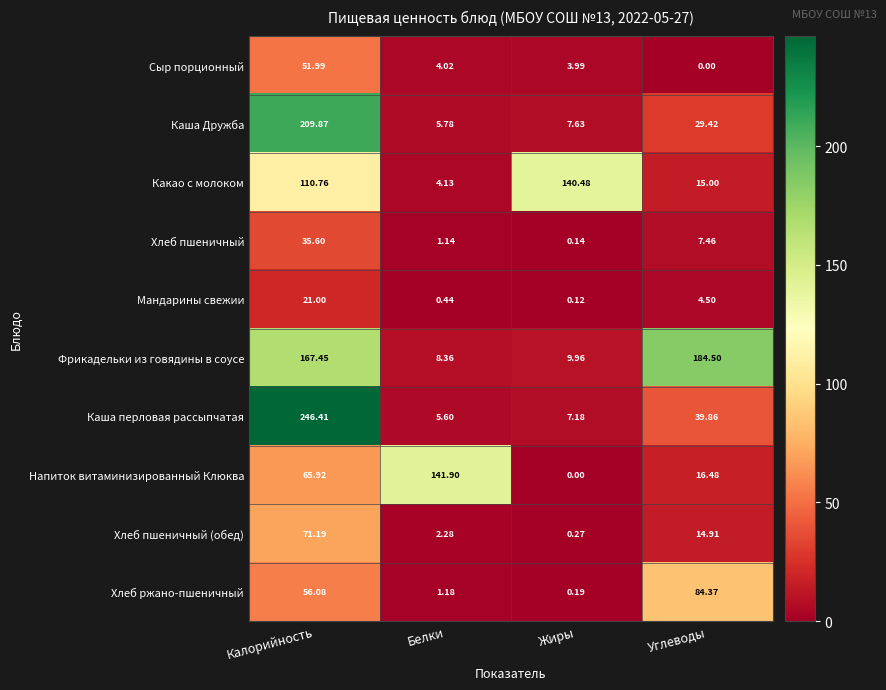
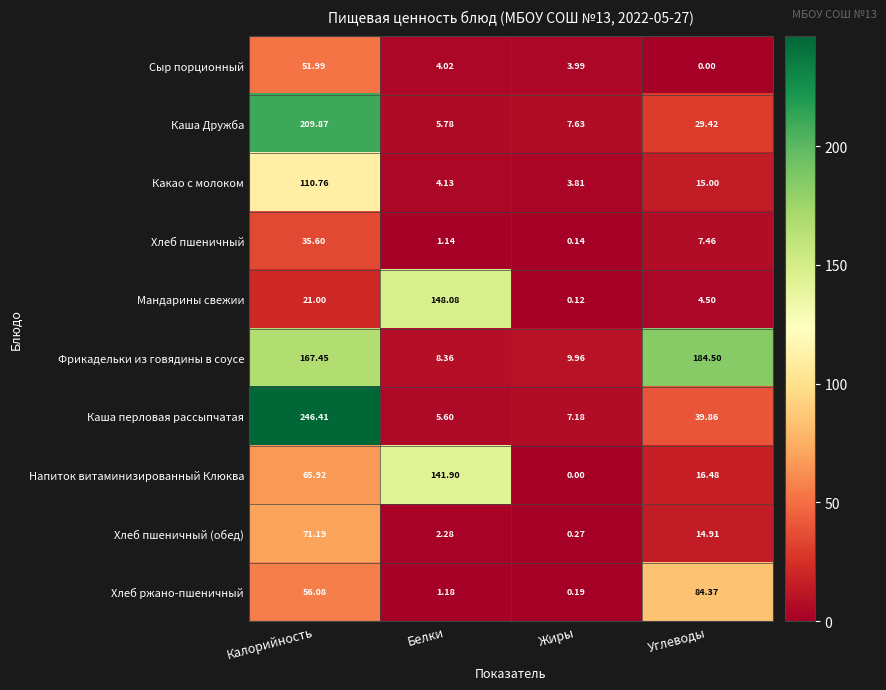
  {
    "Сыр порционный": {
      "Калорийность": 51.99,
      "Белки": 4.02,
      "Жиры": 3.99,
      "Углеводы": 0.00
    },
    "Каша Дружба": {
      "Калорийность": 209.87,
      "Белки": 5.78,
      "Жиры": 7.63,
      "Углеводы": 29.42
    },
    "Какао с молоком": {
      "Калорийность": 110.76,
      "Белки": 4.13,
-     "Жиры": 140.48,
+     "Жиры": 3.81,
      "Углеводы": 15.00
    },
    "Хлеб пшеничный": {
      "Калорийность": 35.60,
      "Белки": 1.14,
      "Жиры": 0.14,
      "Углеводы": 7.46
    },
    "Мандарины свежии": {
      "Калорийность": 21.00,
-     "Белки": 0.44,
+     "Белки": 148.08,
      "Жиры": 0.12,
      "Углеводы": 4.50
    },
    "Фрикадельки из говядины в соусе": {
      "Калорийность": 167.45,
      "Белки": 8.36,
      "Жиры": 9.96,
      "Углеводы": 184.50
    },
    "Каша перловая рассыпчатая": {
      "Калорийность": 246.41,
      "Белки": 5.60,
      "Жиры": 7.18,
      "Углеводы": 39.86
    },
    "Напиток витаминизированный Клюква": {
      "Калорийность": 65.92,
      "Белки": 141.90,
      "Жиры": 0.00,
      "Углеводы": 16.48
    },
    "Хлеб пшеничный (обед)": {
      "Калорийность": 71.19,
      "Белки": 2.28,
      "Жиры": 0.27,
      "Углеводы": 14.91
    },
    "Хлеб ржано-пшеничный": {
      "Калорийность": 56.08,
      "Белки": 1.18,
      "Жиры": 0.19,
      "Углеводы": 84.37
    }
  }
